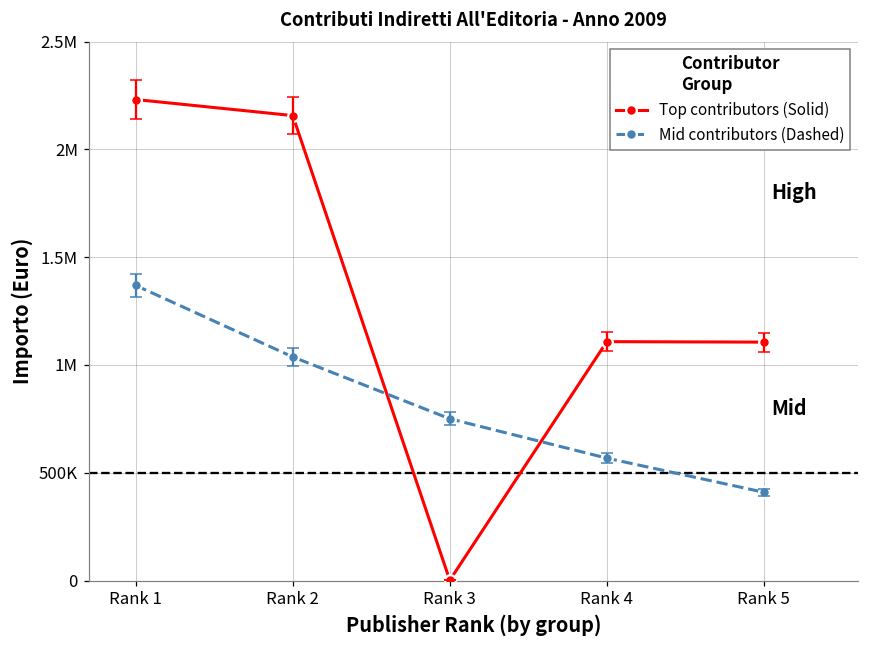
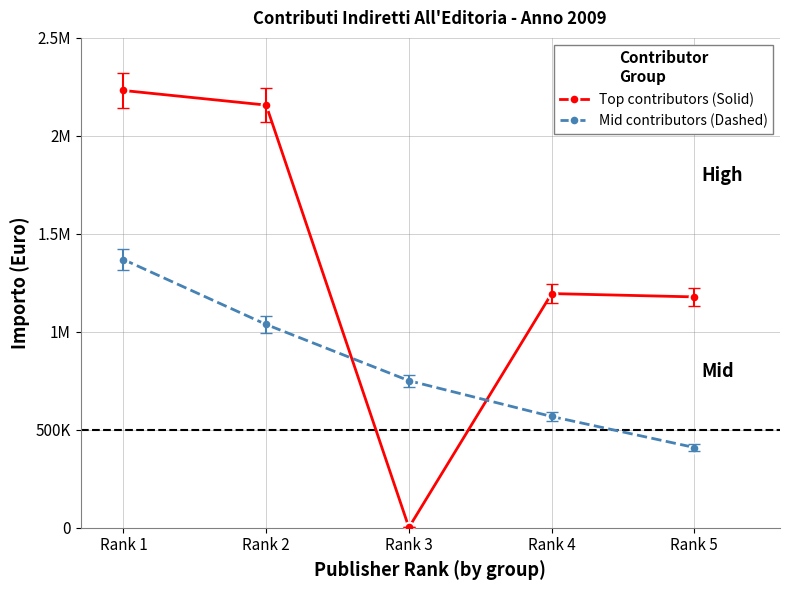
  {
    "Top contributors (Solid)": {
      "Rank 1": 2230000,
      "Rank 2": 2160000,
-     "Rank 4": 1110000,
-     "Rank 5": 1110000
+     "Rank 4": 1200000,
+     "Rank 5": 1180000
    }
  }
